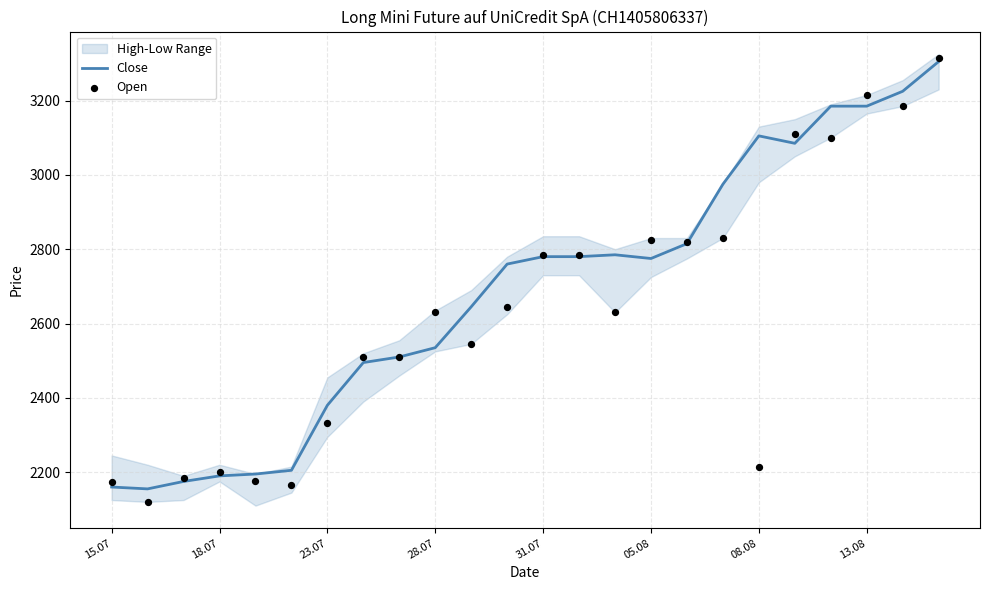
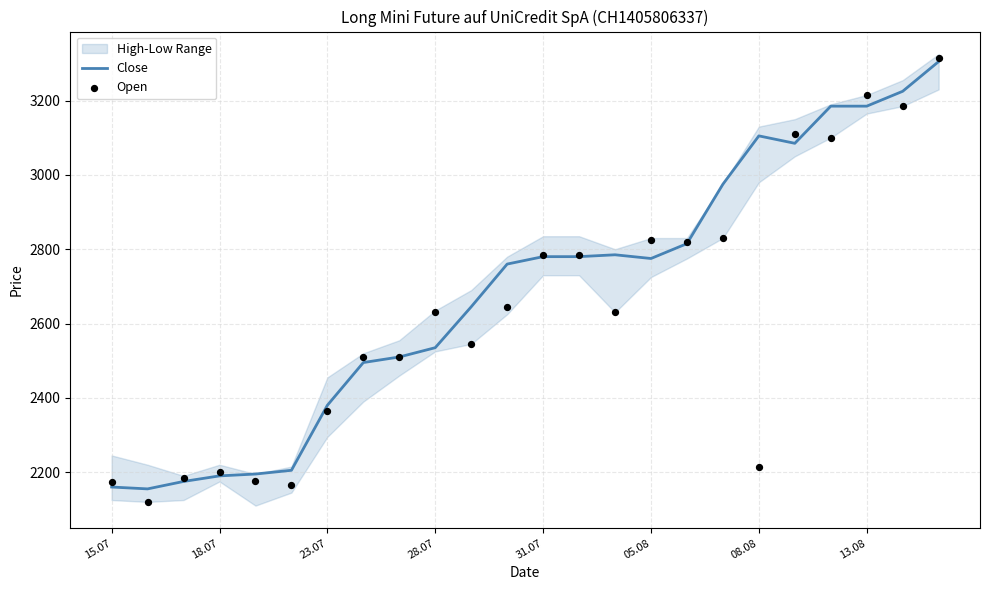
  {
    "Open": {
-     "23.07": 2330
+     "23.07": 2370
    }
  }
